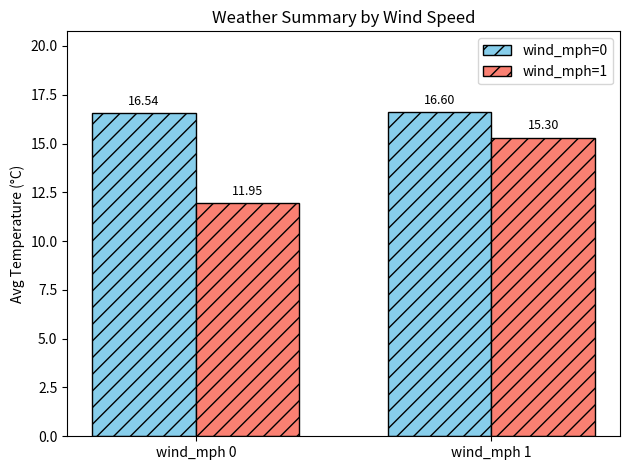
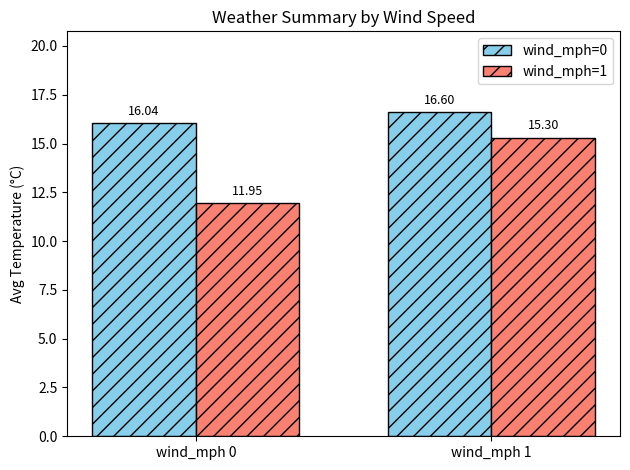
  {
    "wind_mph=0": {
-     "wind_mph 0": 16.54,
+     "wind_mph 0": 16.04,
      "wind_mph 1": 16.60
    },
    "wind_mph=1": {
      "wind_mph 0": 11.95,
      "wind_mph 1": 15.30
    }
  }
